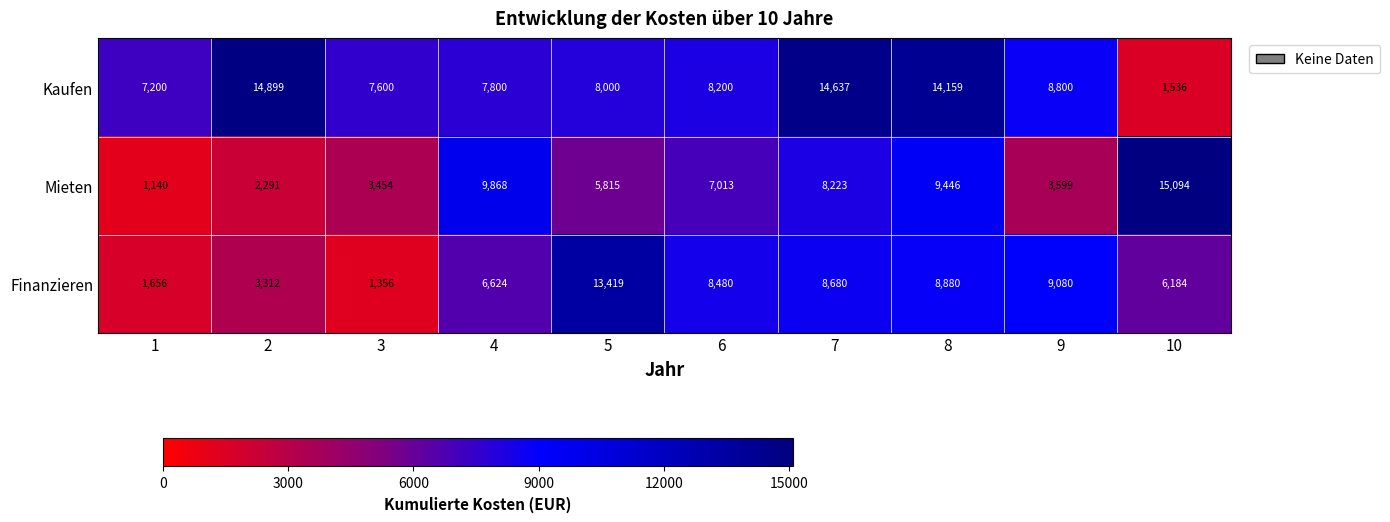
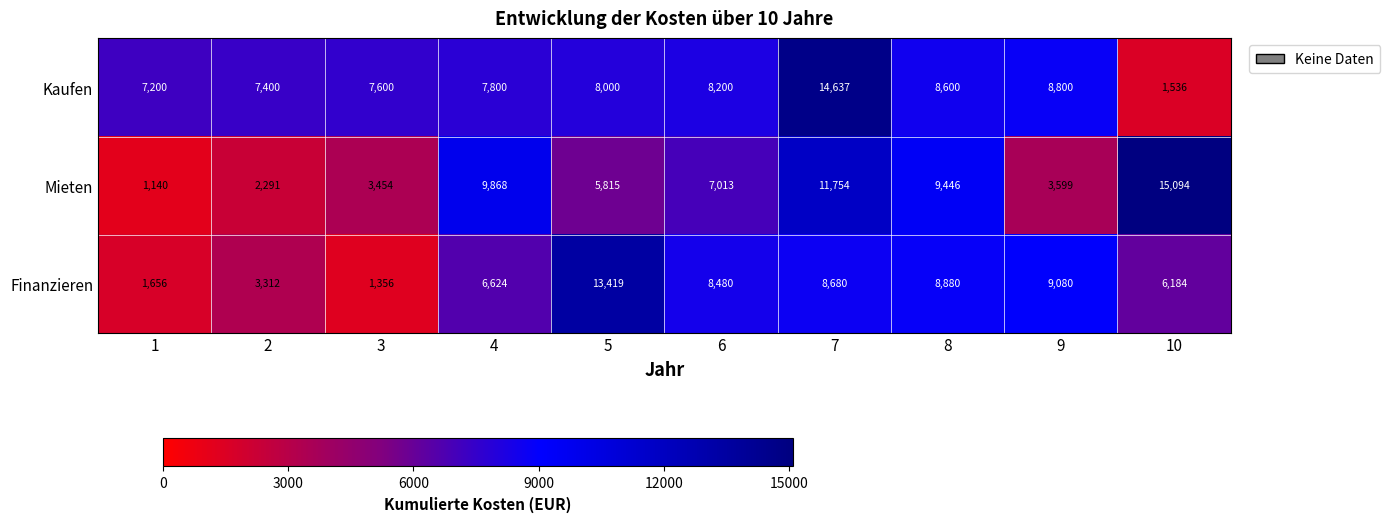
  {
    "Kaufen": {
      "1": "7,200",
-     "2": "14,899",
+     "2": "7,400",
      "3": "7,600",
      "4": "7,800",
      "5": "8,000",
      "6": "8,200",
      "7": "14,637",
-     "8": "14,159",
+     "8": "8,600",
      "9": "8,800",
      "10": "1,536"
    },
    "Mieten": {
      "1": "1,140",
      "2": "2,291",
      "3": "3,454",
      "4": "9,868",
      "5": "5,815",
      "6": "7,013",
-     "7": "8,223",
+     "7": "11,754",
      "8": "9,446",
      "9": "3,599",
      "10": "15,094"
    },
    "Finanzieren": {
      "1": "1,656",
      "2": "3,312",
      "3": "1,356",
      "4": "6,624",
      "5": "13,419",
      "6": "8,480",
      "7": "8,680",
      "8": "8,880",
      "9": "9,080",
      "10": "6,184"
    }
  }
